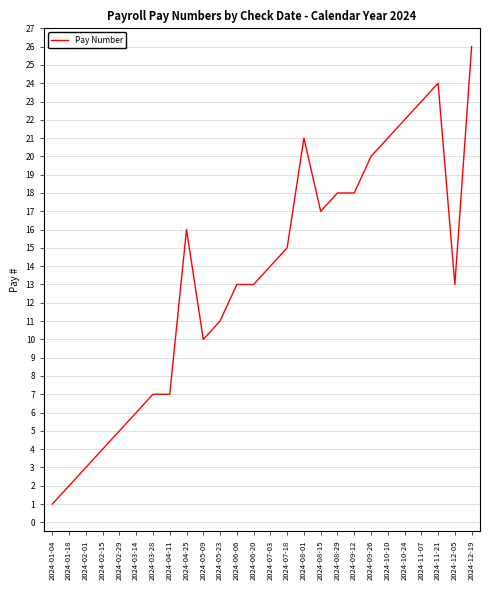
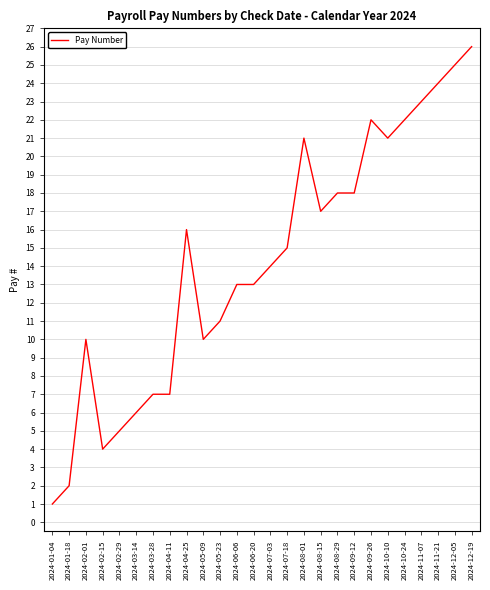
  {
    "2024-01-04": 1,
    "2024-01-18": 2,
-   "2024-02-01": 3,
+   "2024-02-01": 10,
    "2024-02-15": 4,
    "2024-02-29": 5,
    "2024-03-14": 6,
    "2024-03-28": 7,
    "2024-04-11": 7,
    "2024-04-25": 16,
    "2024-05-09": 10,
    "2024-05-23": 11,
    "2024-06-06": 13,
    "2024-06-20": 13,
    "2024-07-03": 14,
    "2024-07-18": 15,
    "2024-08-01": 21,
    "2024-08-15": 17,
    "2024-08-29": 18,
    "2024-09-12": 18,
-   "2024-09-26": 20,
+   "2024-09-26": 22,
    "2024-10-10": 21,
    "2024-10-24": 22,
    "2024-11-07": 23,
    "2024-11-21": 24,
-   "2024-12-05": 13,
+   "2024-12-05": 25,
    "2024-12-19": 26
  }
